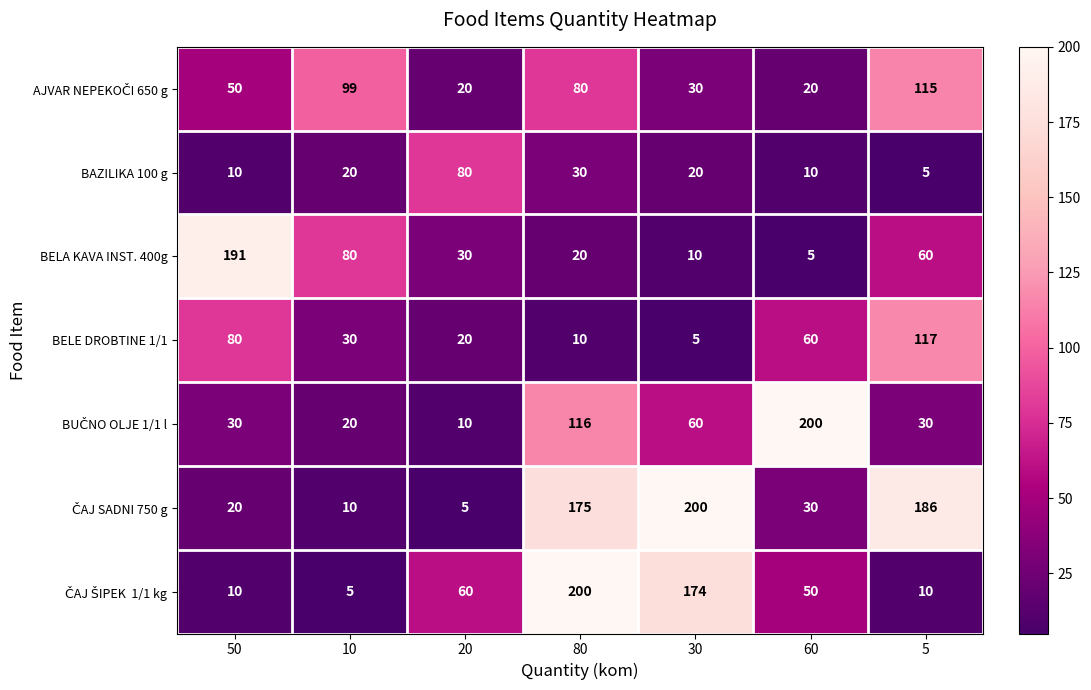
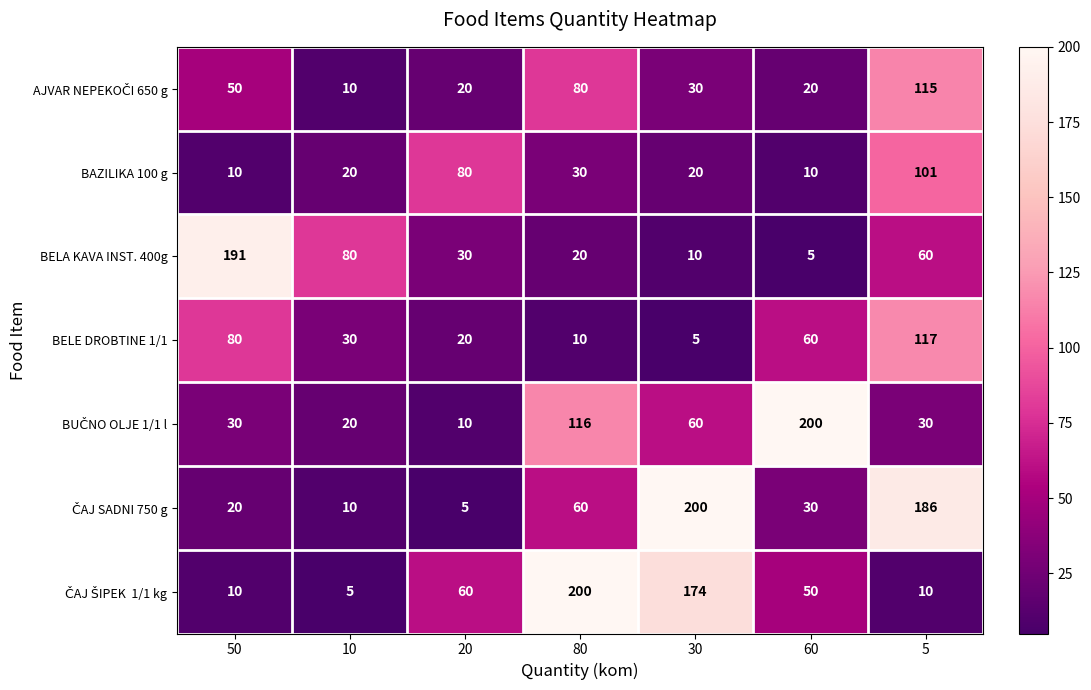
  {
    "AJVAR NEPEKOČI 650 g": {
      "50": 50,
-     "10": 99,
+     "10": 10,
      "20": 20,
      "80": 80,
      "30": 30,
      "60": 20,
      "5": 115
    },
    "BAZILIKA 100 g": {
      "50": 10,
      "10": 20,
      "20": 80,
      "80": 30,
      "30": 20,
      "60": 10,
-     "5": 5
+     "5": 101
    },
    "BELA KAVA INST. 400g": {
      "50": 191,
      "10": 80,
      "20": 30,
      "80": 20,
      "30": 10,
      "60": 5,
      "5": 60
    },
    "BELE DROBTINE 1/1": {
      "50": 80,
      "10": 30,
      "20": 20,
      "80": 10,
      "30": 5,
      "60": 60,
      "5": 117
    },
    "BUČNO OLJE 1/1 l": {
      "50": 30,
      "10": 20,
      "20": 10,
      "80": 116,
      "30": 60,
      "60": 200,
      "5": 30
    },
    "ČAJ SADNI 750 g": {
      "50": 20,
      "10": 10,
      "20": 5,
-     "80": 175,
+     "80": 60,
      "30": 200,
      "60": 30,
      "5": 186
    },
    "ČAJ ŠIPEK 1/1 kg": {
      "50": 10,
      "10": 5,
      "20": 60,
      "80": 200,
      "30": 174,
      "60": 50,
      "5": 10
    }
  }
